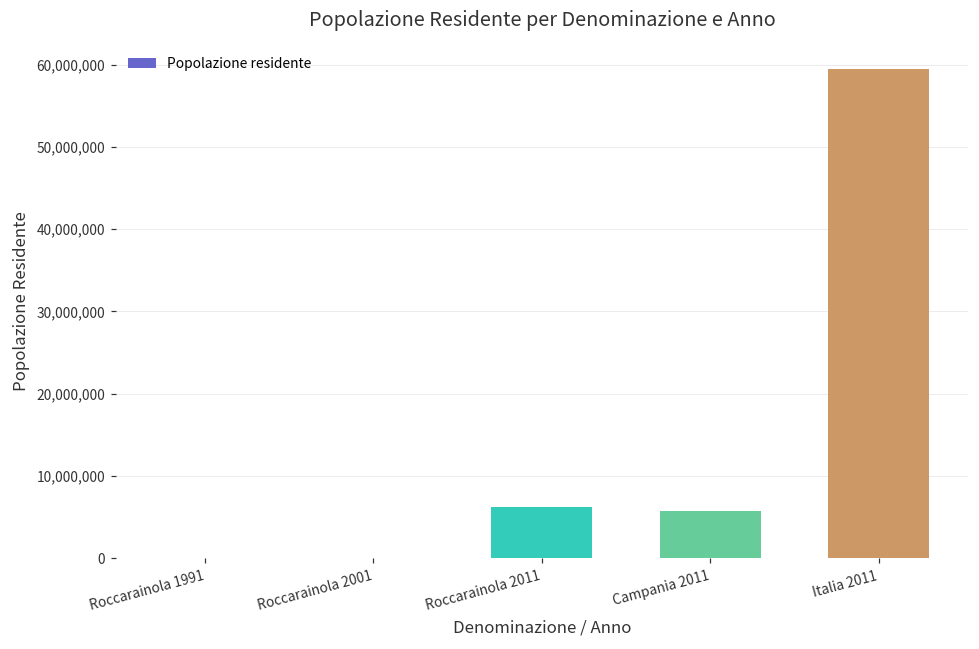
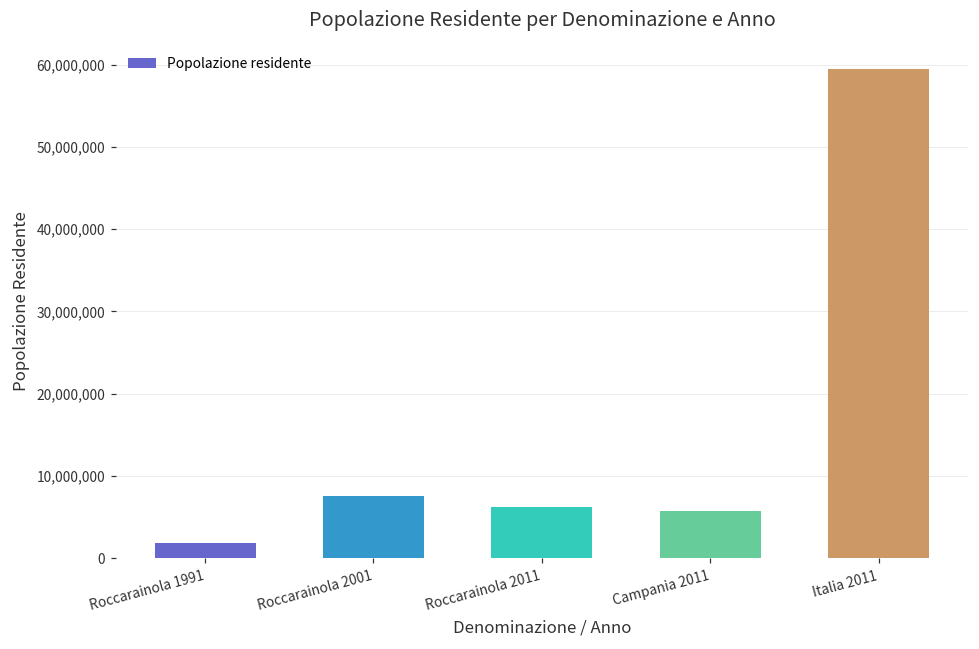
  {
-   "Roccarainola 1991": "0",
-   "Roccarainola 2001": "0",
+   "Roccarainola 1991": "2,000,000",
+   "Roccarainola 2001": "8,000,000",
    "Roccarainola 2011": "6,000,000",
    "Campania 2011": "6,000,000",
    "Italia 2011": "59,000,000"
  }
